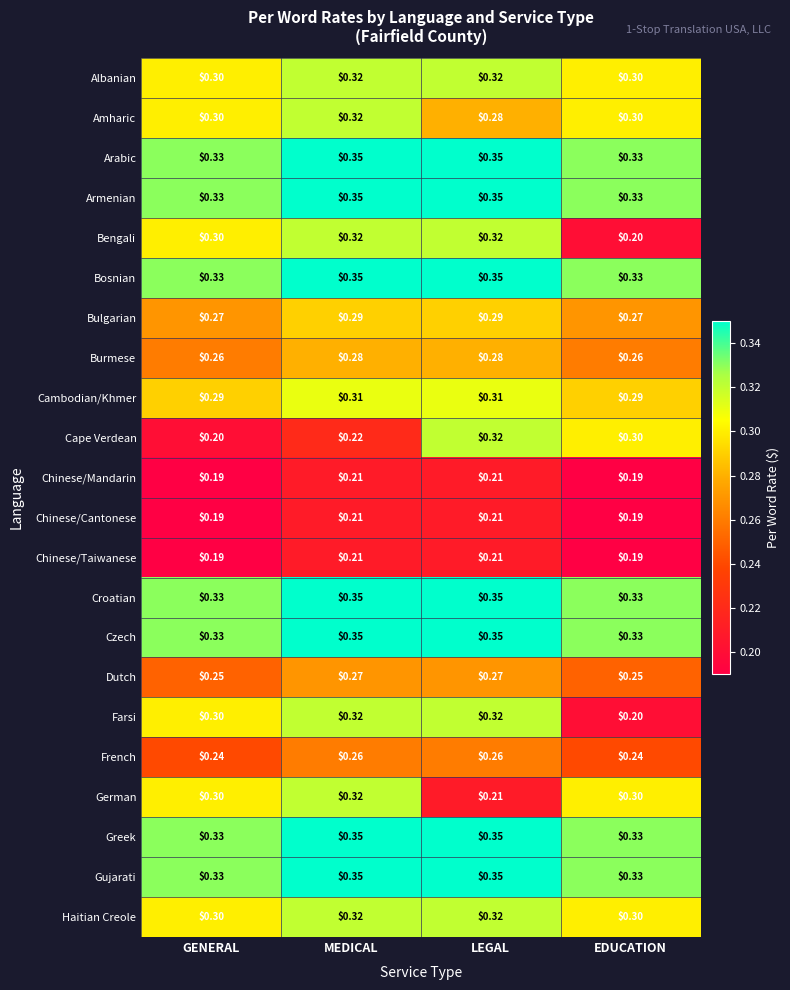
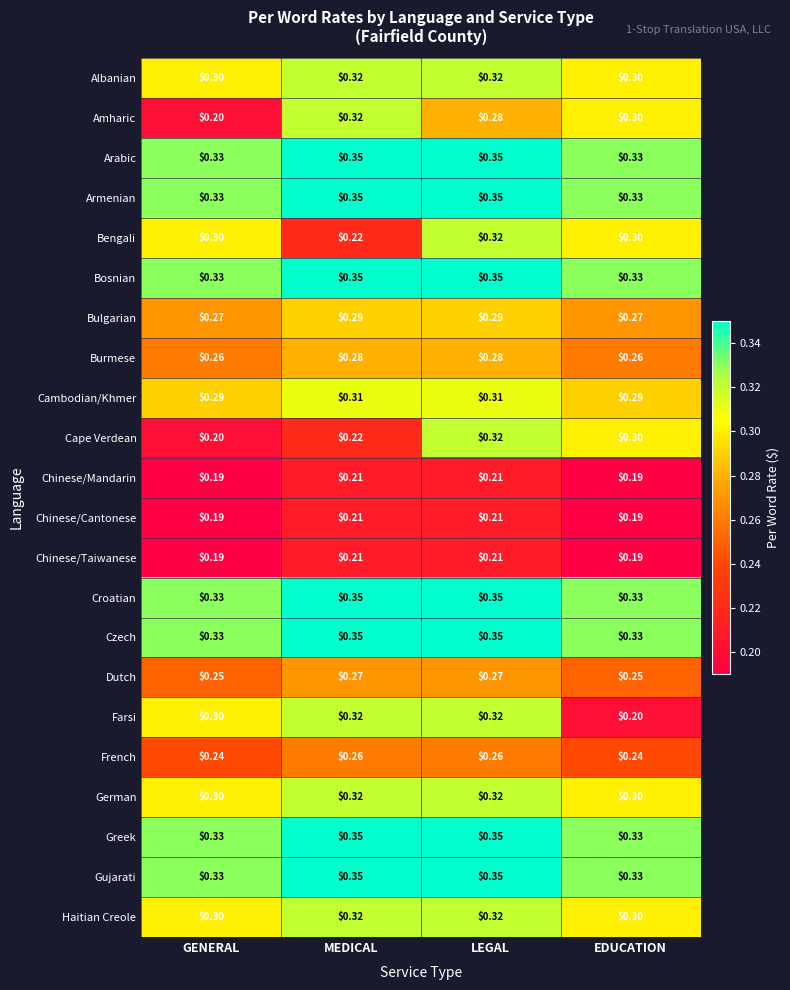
  {
    "Albanian": {
      "GENERAL": "$0.30",
      "MEDICAL": "$0.32",
      "LEGAL": "$0.32",
      "EDUCATION": "$0.30"
    },
    "Amharic": {
-     "GENERAL": "$0.30",
+     "GENERAL": "$0.20",
      "MEDICAL": "$0.32",
      "LEGAL": "$0.28",
      "EDUCATION": "$0.30"
    },
    "Arabic": {
      "GENERAL": "$0.33",
      "MEDICAL": "$0.35",
      "LEGAL": "$0.35",
      "EDUCATION": "$0.33"
    },
    "Armenian": {
      "GENERAL": "$0.33",
      "MEDICAL": "$0.35",
      "LEGAL": "$0.35",
      "EDUCATION": "$0.33"
    },
    "Bengali": {
      "GENERAL": "$0.30",
-     "MEDICAL": "$0.32",
+     "MEDICAL": "$0.22",
      "LEGAL": "$0.32",
-     "EDUCATION": "$0.20"
+     "EDUCATION": "$0.30"
    },
    "Bosnian": {
      "GENERAL": "$0.33",
      "MEDICAL": "$0.35",
      "LEGAL": "$0.35",
      "EDUCATION": "$0.33"
    },
    "Bulgarian": {
      "GENERAL": "$0.27",
      "MEDICAL": "$0.29",
      "LEGAL": "$0.29",
      "EDUCATION": "$0.27"
    },
    "Burmese": {
      "GENERAL": "$0.26",
      "MEDICAL": "$0.28",
      "LEGAL": "$0.28",
      "EDUCATION": "$0.26"
    },
    "Cambodian/Khmer": {
      "GENERAL": "$0.29",
      "MEDICAL": "$0.31",
      "LEGAL": "$0.31",
      "EDUCATION": "$0.29"
    },
    "Cape Verdean": {
      "GENERAL": "$0.20",
      "MEDICAL": "$0.22",
      "LEGAL": "$0.32",
      "EDUCATION": "$0.30"
    },
    "Chinese/Mandarin": {
      "GENERAL": "$0.19",
      "MEDICAL": "$0.21",
      "LEGAL": "$0.21",
      "EDUCATION": "$0.19"
    },
    "Chinese/Cantonese": {
      "GENERAL": "$0.19",
      "MEDICAL": "$0.21",
      "LEGAL": "$0.21",
      "EDUCATION": "$0.19"
    },
    "Chinese/Taiwanese": {
      "GENERAL": "$0.19",
      "MEDICAL": "$0.21",
      "LEGAL": "$0.21",
      "EDUCATION": "$0.19"
    },
    "Croatian": {
      "GENERAL": "$0.33",
      "MEDICAL": "$0.35",
      "LEGAL": "$0.35",
      "EDUCATION": "$0.33"
    },
    "Czech": {
      "GENERAL": "$0.33",
      "MEDICAL": "$0.35",
      "LEGAL": "$0.35",
      "EDUCATION": "$0.33"
    },
    "Dutch": {
      "GENERAL": "$0.25",
      "MEDICAL": "$0.27",
      "LEGAL": "$0.27",
      "EDUCATION": "$0.25"
    },
    "Farsi": {
      "GENERAL": "$0.30",
      "MEDICAL": "$0.32",
      "LEGAL": "$0.32",
      "EDUCATION": "$0.20"
    },
    "French": {
      "GENERAL": "$0.24",
      "MEDICAL": "$0.26",
      "LEGAL": "$0.26",
      "EDUCATION": "$0.24"
    },
    "German": {
      "GENERAL": "$0.30",
      "MEDICAL": "$0.32",
-     "LEGAL": "$0.21",
+     "LEGAL": "$0.32",
      "EDUCATION": "$0.30"
    },
    "Greek": {
      "GENERAL": "$0.33",
      "MEDICAL": "$0.35",
      "LEGAL": "$0.35",
      "EDUCATION": "$0.33"
    },
    "Gujarati": {
      "GENERAL": "$0.33",
      "MEDICAL": "$0.35",
      "LEGAL": "$0.35",
      "EDUCATION": "$0.33"
    },
    "Haitian Creole": {
      "GENERAL": "$0.30",
      "MEDICAL": "$0.32",
      "LEGAL": "$0.32",
      "EDUCATION": "$0.30"
    }
  }
